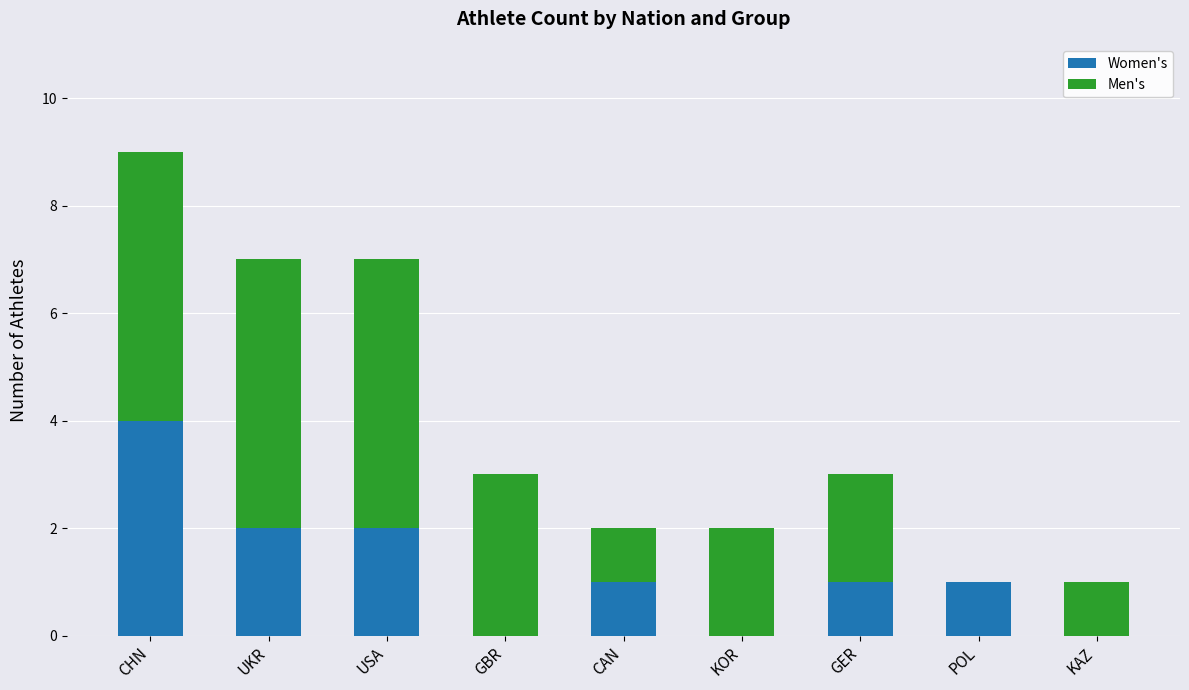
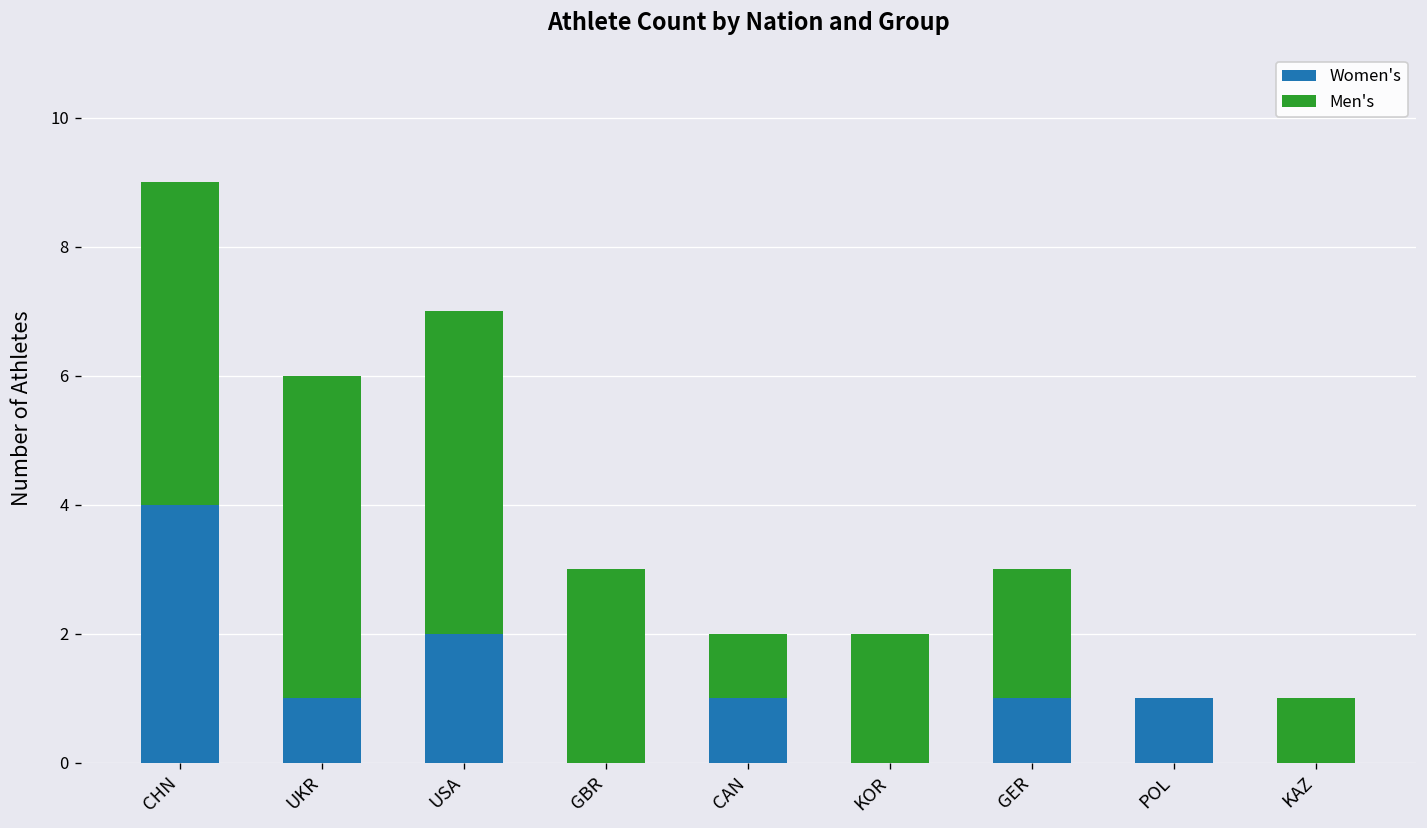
  {
    "Women's": {
      "CHN": 4,
-     "UKR": 2,
+     "UKR": 1,
      "USA": 2,
      "GBR": 0,
      "CAN": 1,
      "KOR": 0,
      "GER": 1,
      "POL": 1,
      "KAZ": 0
    },
    "Men's": {
      "CHN": 5,
      "UKR": 5,
      "USA": 5,
      "GBR": 3,
      "CAN": 1,
      "KOR": 2,
      "GER": 2,
      "POL": 0,
      "KAZ": 1
    }
  }
